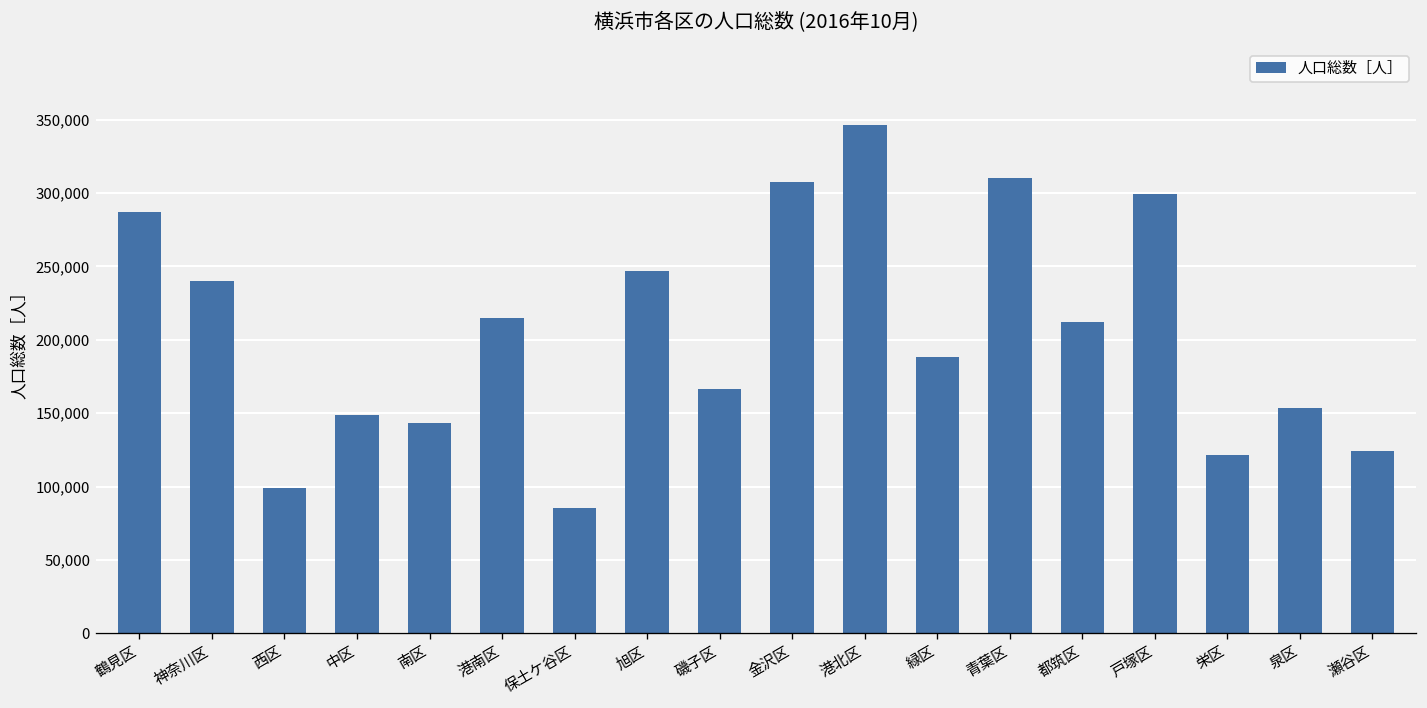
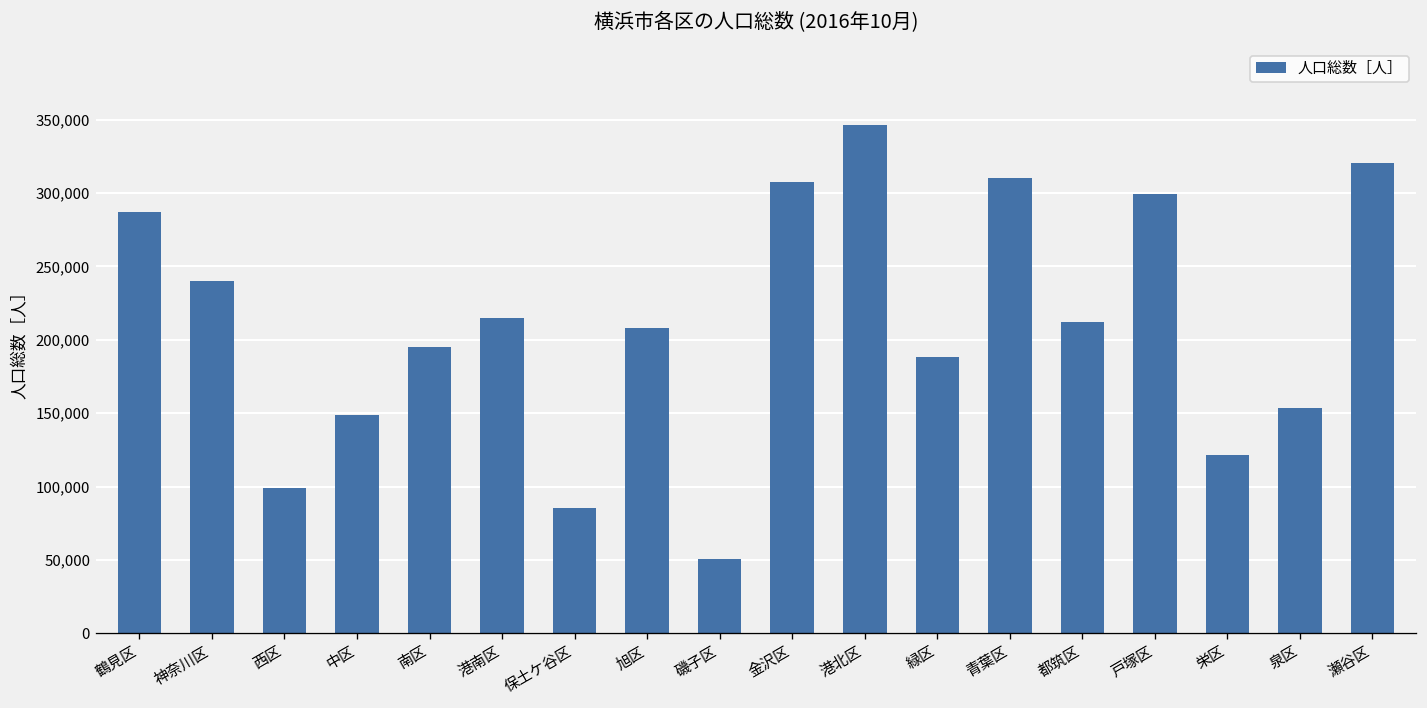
  {
    "鶴見区": "287,000",
    "神奈川区": "240,000",
    "西区": "99,000",
    "中区": "149,000",
-   "南区": "143,000",
+   "南区": "195,000",
    "港南区": "215,000",
    "保土ケ谷区": "85,000",
-   "旭区": "247,000",
-   "磯子区": "167,000",
+   "旭区": "208,000",
+   "磯子区": "51,000",
    "金沢区": "307,000",
    "港北区": "347,000",
    "緑区": "188,000",
    "青葉区": "310,000",
    "都筑区": "212,000",
    "戸塚区": "299,000",
    "栄区": "122,000",
    "泉区": "154,000",
-   "瀬谷区": "124,000"
+   "瀬谷区": "320,000"
  }
